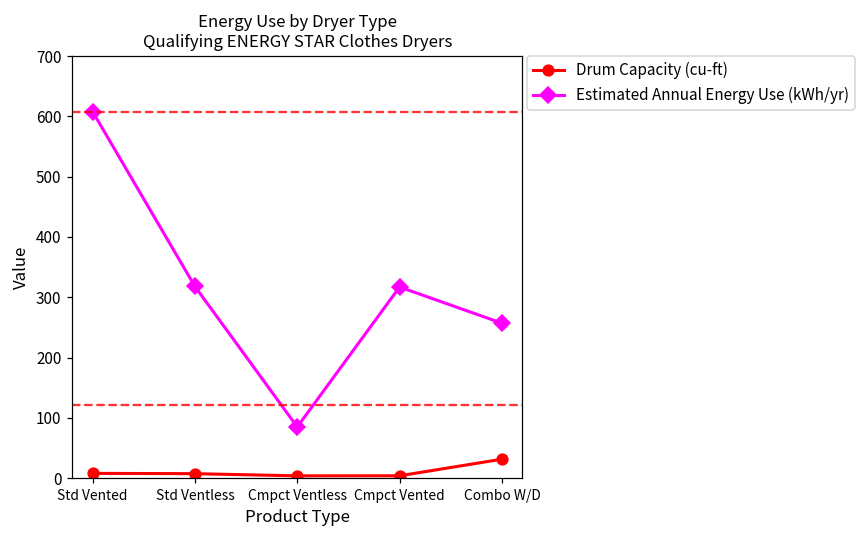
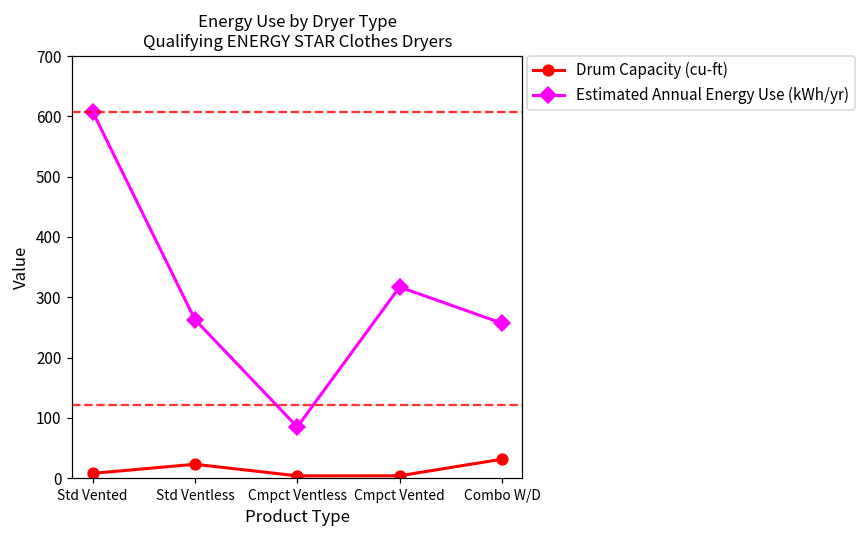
  {
    "Drum Capacity (cu-ft)": {
      "Std Vented": 10,
-     "Std Ventless": 10,
+     "Std Ventless": 20,
      "Cmpct Ventless": 0,
      "Cmpct Vented": 0,
      "Combo W/D": 30
    },
    "Estimated Annual Energy Use (kWh/yr)": {
      "Std Vented": 610,
-     "Std Ventless": 320,
+     "Std Ventless": 260,
      "Cmpct Ventless": 90,
      "Cmpct Vented": 320,
      "Combo W/D": 260
    }
  }
